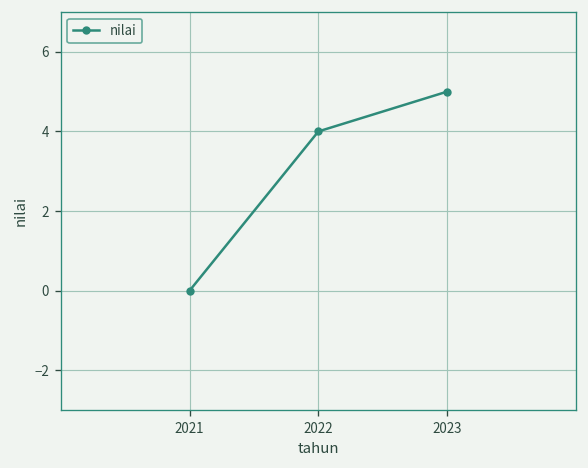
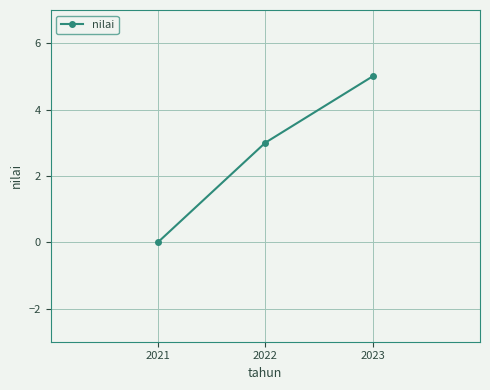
  {
    "2021": 0,
-   "2022": 4,
+   "2022": 3,
    "2023": 5
  }
